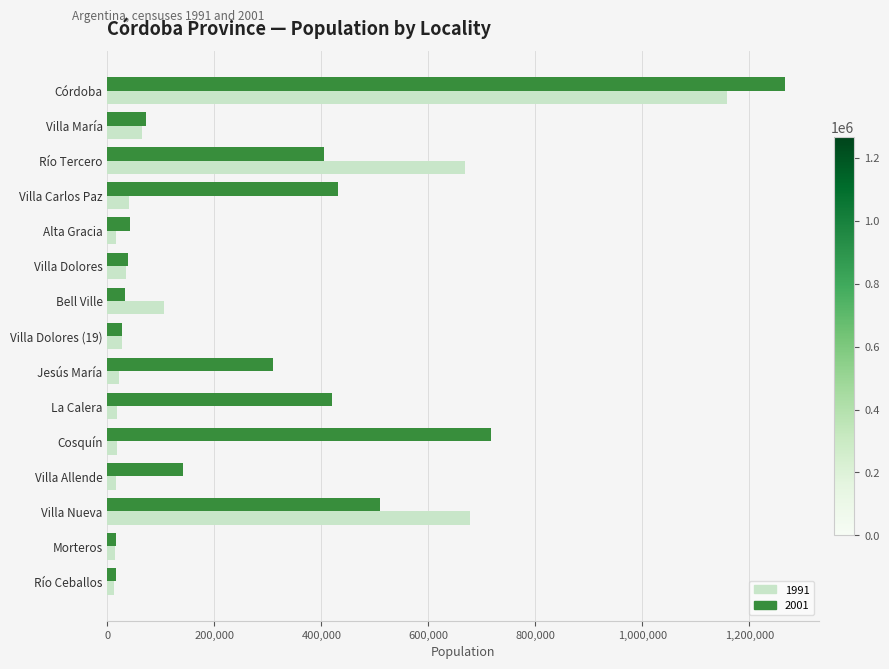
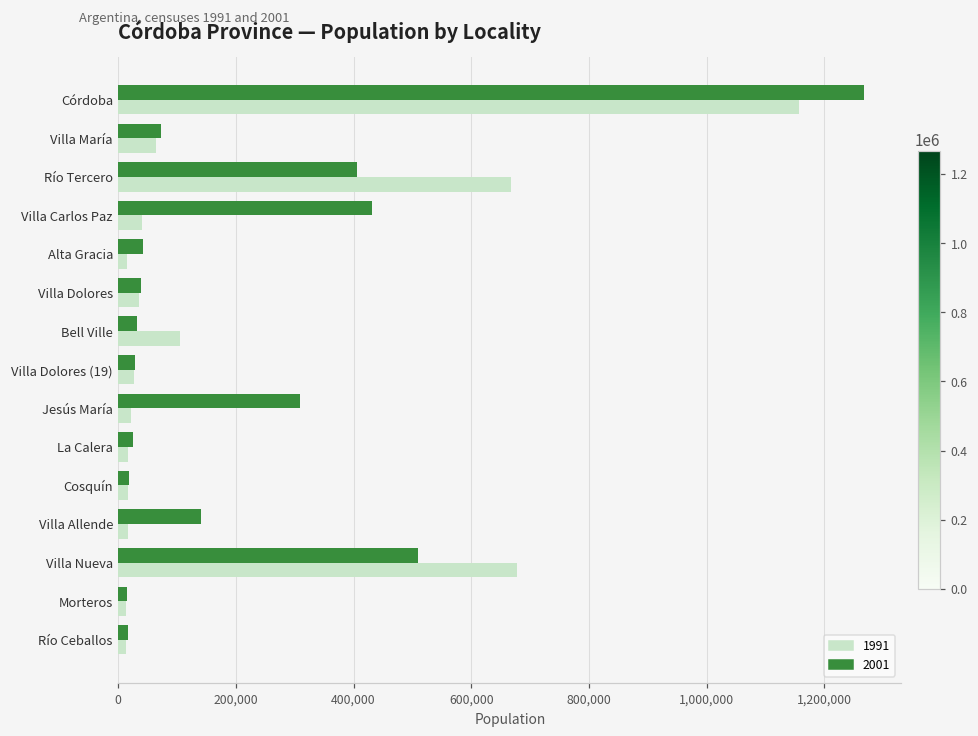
  {
    "1991": {
      "Córdoba": "1,160,000",
      "Villa María": "60,000",
      "Río Tercero": "670,000",
      "Villa Carlos Paz": "40,000",
      "Alta Gracia": "20,000",
      "Villa Dolores": "30,000",
      "Bell Ville": "110,000",
      "Villa Dolores (19)": "30,000",
      "Jesús María": "20,000",
      "La Calera": "20,000",
      "Cosquín": "20,000",
      "Villa Allende": "20,000",
      "Villa Nueva": "680,000",
      "Morteros": "10,000",
      "Río Ceballos": "10,000"
    },
    "2001": {
      "Córdoba": "1,270,000",
      "Villa María": "70,000",
      "Río Tercero": "410,000",
      "Villa Carlos Paz": "430,000",
      "Alta Gracia": "40,000",
      "Villa Dolores": "40,000",
      "Bell Ville": "30,000",
      "Villa Dolores (19)": "30,000",
      "Jesús María": "310,000",
-     "La Calera": "420,000",
-     "Cosquín": "720,000",
+     "La Calera": "20,000",
+     "Cosquín": "20,000",
      "Villa Allende": "140,000",
      "Villa Nueva": "510,000",
      "Morteros": "20,000",
      "Río Ceballos": "20,000"
    }
  }
